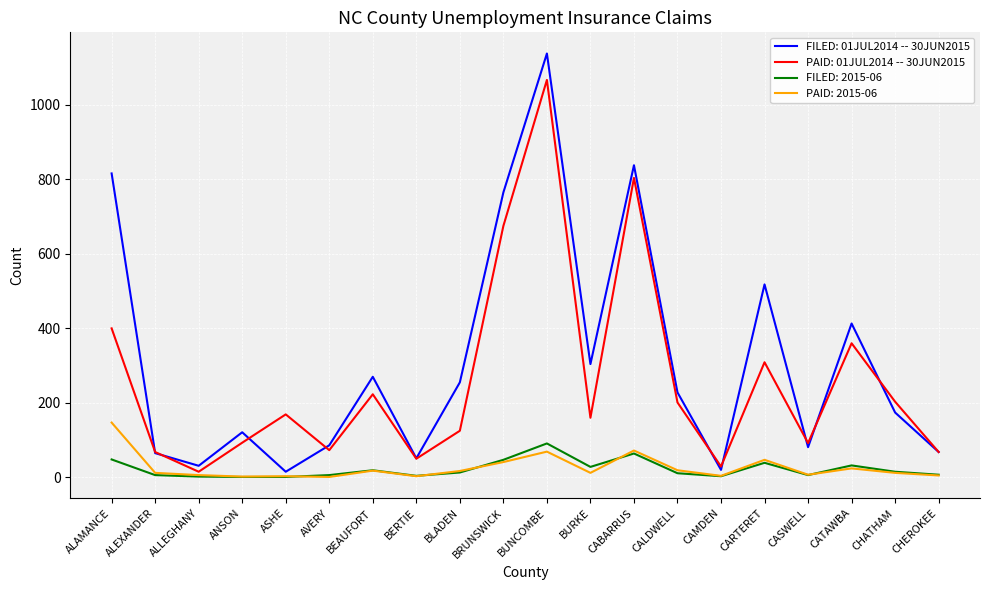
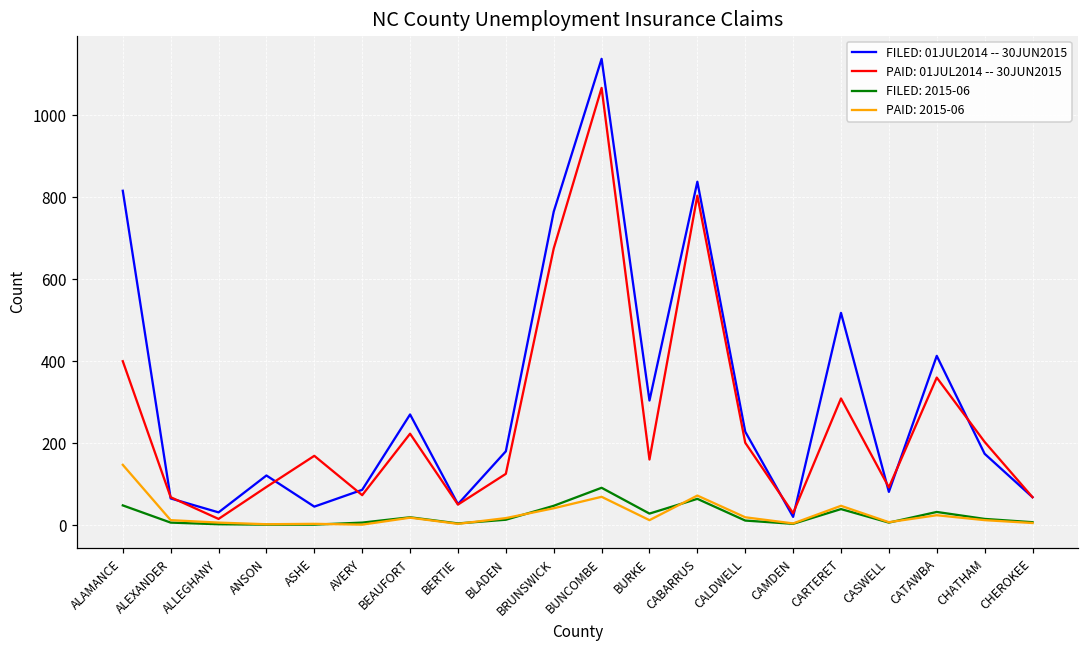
  {
    "FILED: 01JUL2014 -- 30JUN2015": {
      "ALAMANCE": 820,
      "ALLEGHANY": 30,
      "ANSON": 120,
-     "ASHE": 20,
+     "ASHE": 50,
      "AVERY": 90,
      "BEAUFORT": 270,
-     "BLADEN": 260,
+     "BLADEN": 180,
      "BRUNSWICK": 770,
      "BUNCOMBE": 1140,
      "BURKE": 300,
      "CABARRUS": 840,
      "CALDWELL": 230,
      "CAMDEN": 20,
      "CARTERET": 520,
      "CASWELL": 80,
      "CATAWBA": 410,
      "CHATHAM": 170
    },
    "PAID: 01JUL2014 -- 30JUN2015": {
      "ALAMANCE": 400,
      "ALLEGHANY": 20,
      "ANSON": 90,
      "ASHE": 170,
      "AVERY": 70,
      "BEAUFORT": 220,
      "BLADEN": 130,
      "BRUNSWICK": 680,
      "BUNCOMBE": 1070,
      "BURKE": 160,
      "CABARRUS": 800,
      "CALDWELL": 200,
      "CAMDEN": 30,
      "CARTERET": 310,
      "CASWELL": 90,
      "CATAWBA": 360,
      "CHATHAM": 200
    },
    "FILED: 2015-06": {
      "ALAMANCE": 50,
      "BUNCOMBE": 90,
      "BURKE": 30,
      "CABARRUS": 60,
      "CALDWELL": 10,
      "CARTERET": 40,
      "CATAWBA": 30
    },
    "PAID: 2015-06": {
      "ALAMANCE": 150,
      "BUNCOMBE": 70,
      "BURKE": 10,
      "CABARRUS": 70,
      "CALDWELL": 20,
      "CARTERET": 50,
      "CATAWBA": 20
    }
  }
